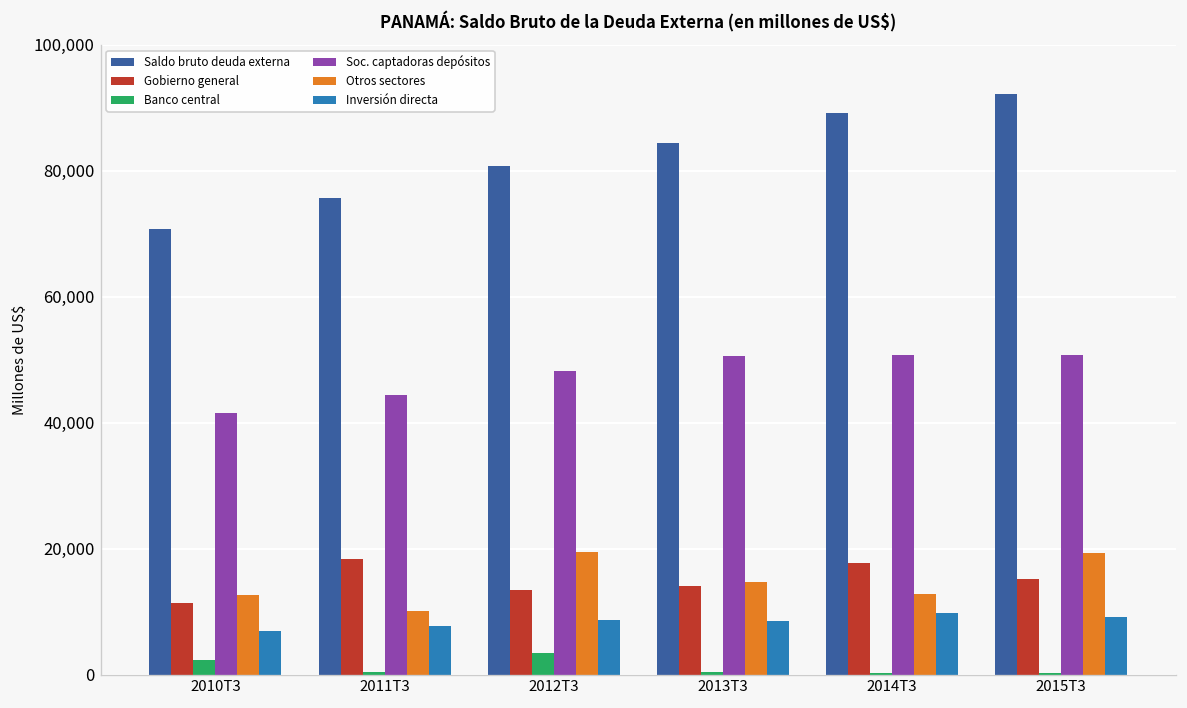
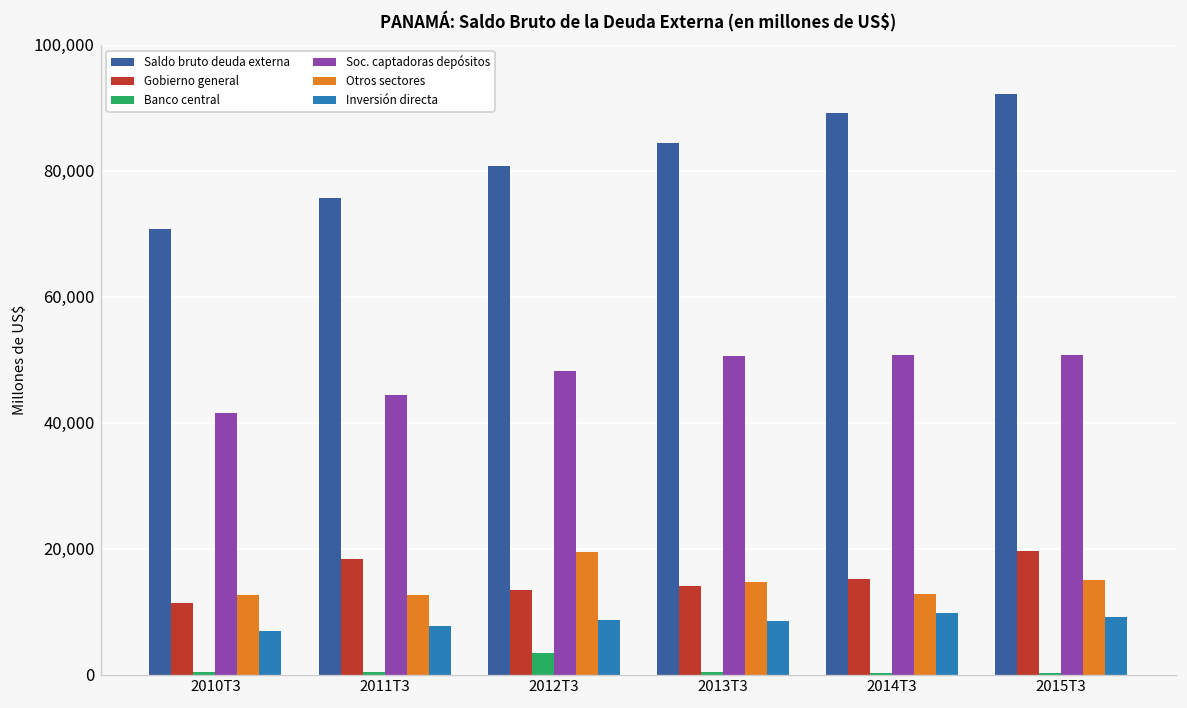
  {
    "Gobierno general": {
      "2010T3": "11,000",
      "2011T3": "18,000",
      "2012T3": "13,000",
      "2013T3": "14,000",
-     "2014T3": "18,000",
-     "2015T3": "15,000"
+     "2014T3": "15,000",
+     "2015T3": "20,000"
    },
    "Banco central": {
-     "2010T3": "2,000",
+     "2010T3": "0",
      "2012T3": "3,000"
    },
    "Soc. captadoras depósitos": {
      "2010T3": "42,000",
      "2011T3": "44,000",
      "2012T3": "48,000",
      "2013T3": "51,000",
      "2014T3": "51,000",
      "2015T3": "51,000"
    },
    "Otros sectores": {
      "2010T3": "13,000",
-     "2011T3": "10,000",
+     "2011T3": "13,000",
      "2012T3": "19,000",
      "2013T3": "15,000",
      "2014T3": "13,000",
-     "2015T3": "19,000"
+     "2015T3": "15,000"
    }
  }
